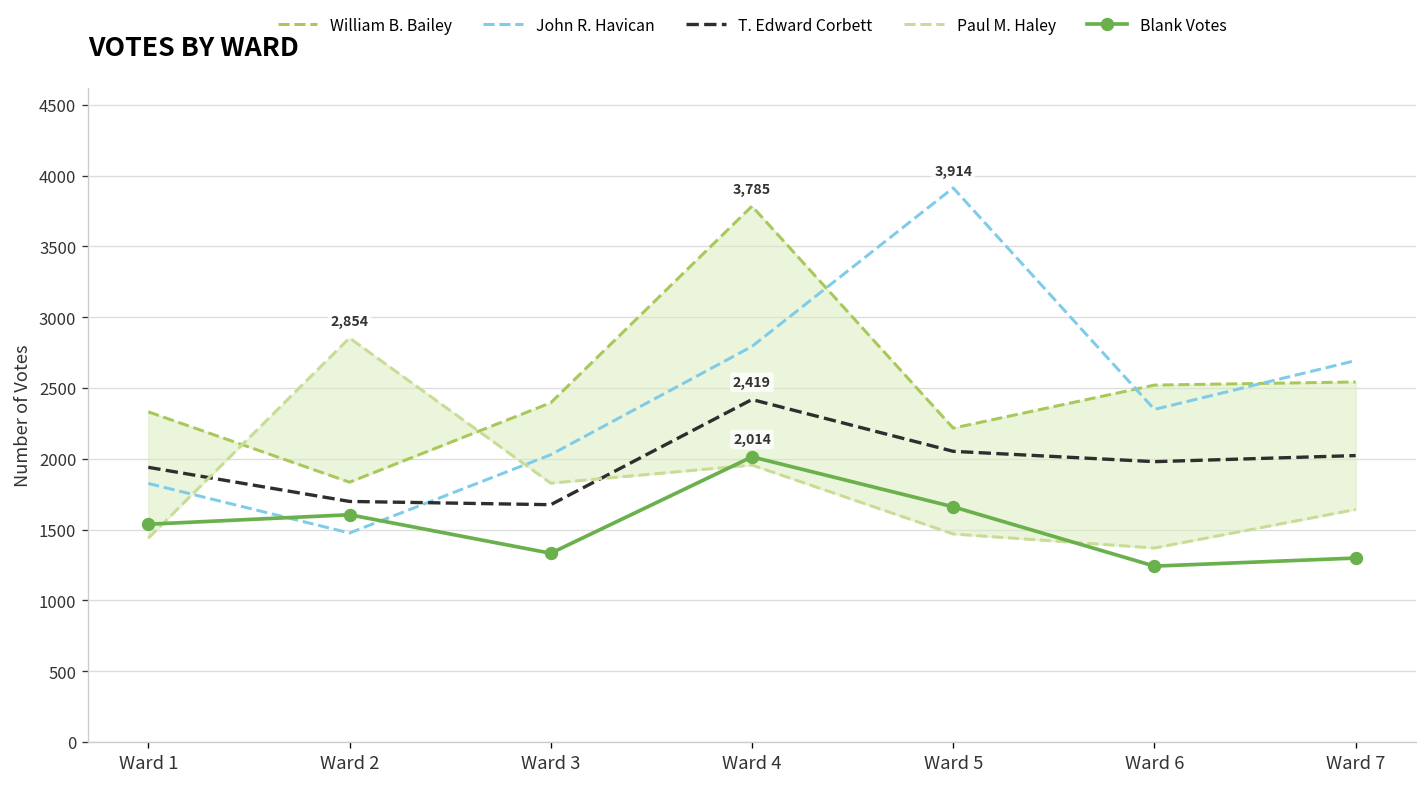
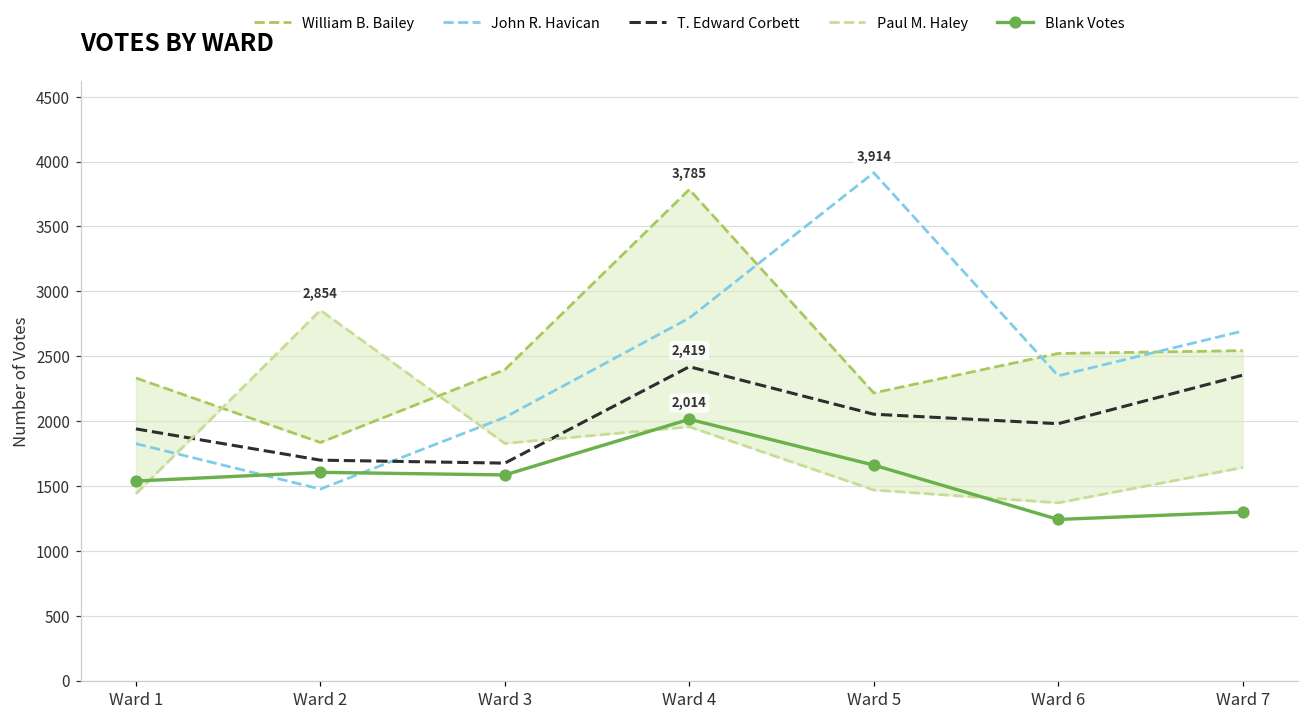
  {
    "William B. Bailey": {
      "Ward 2": 1840
    },
    "John R. Havican": {
      "Ward 1": 1830,
      "Ward 2": 1480,
      "Ward 3": 2030,
      "Ward 4": 2790,
      "Ward 6": 2350,
      "Ward 7": 2690
    },
    "T. Edward Corbett": {
      "Ward 1": 1940,
      "Ward 2": 1700,
      "Ward 3": 1680,
      "Ward 5": 2050,
      "Ward 6": 1980,
-     "Ward 7": 2020
+     "Ward 7": 2350
    },
    "Blank Votes": {
      "Ward 1": 1540,
      "Ward 2": 1610,
-     "Ward 3": 1330,
+     "Ward 3": 1590,
      "Ward 5": 1660,
      "Ward 6": 1240,
      "Ward 7": 1300
    }
  }
